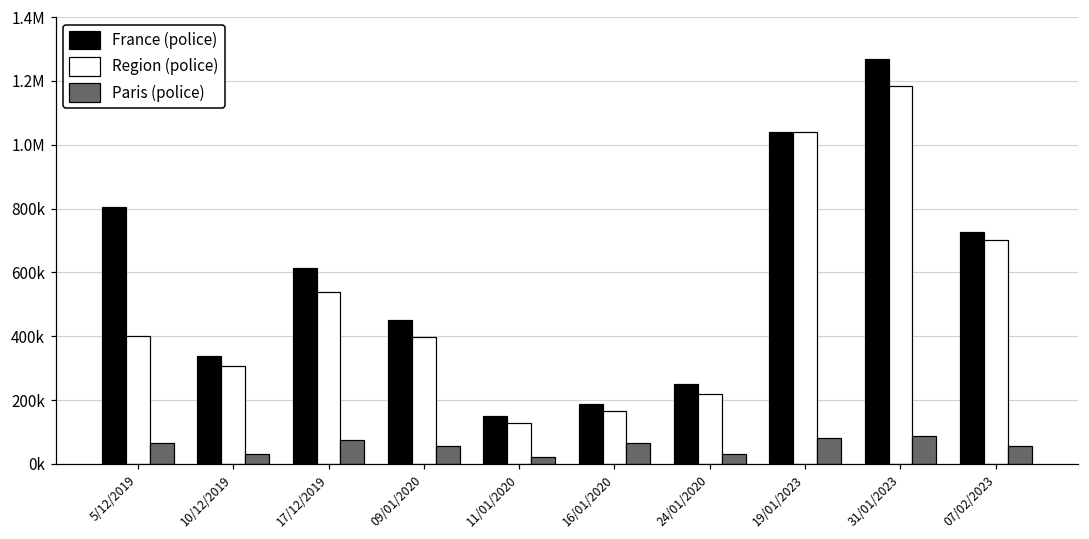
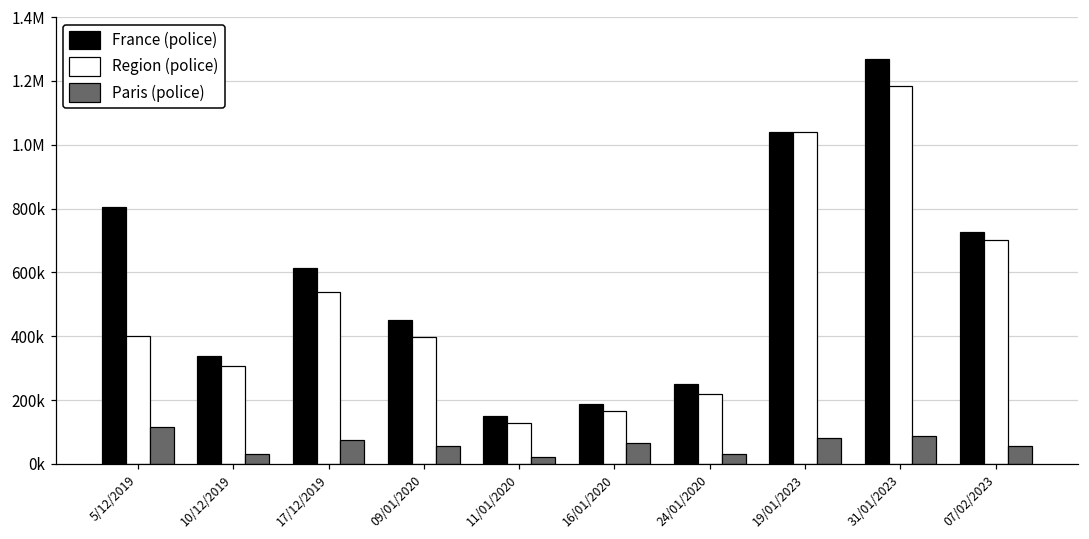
  {
    "France (police)": {
      "5/12/2019": 810000,
      "10/12/2019": 340000,
      "17/12/2019": 620000,
      "09/01/2020": 450000,
      "11/01/2020": 150000,
      "16/01/2020": 190000,
      "24/01/2020": 250000,
      "19/01/2023": 1040000,
      "31/01/2023": 1270000,
      "07/02/2023": 730000
    },
    "Region (police)": {
      "5/12/2019": 400000,
      "10/12/2019": 310000,
      "17/12/2019": 540000,
      "09/01/2020": 400000,
      "11/01/2020": 130000,
      "16/01/2020": 160000,
      "24/01/2020": 220000,
      "19/01/2023": 1040000,
      "31/01/2023": 1180000,
      "07/02/2023": 700000
    },
    "Paris (police)": {
-     "5/12/2019": 70000,
+     "5/12/2019": 110000,
      "10/12/2019": 30000,
      "17/12/2019": 80000,
      "09/01/2020": 60000,
      "11/01/2020": 20000,
      "16/01/2020": 70000,
      "24/01/2020": 30000,
      "19/01/2023": 80000,
      "31/01/2023": 90000,
      "07/02/2023": 60000
    }
  }
